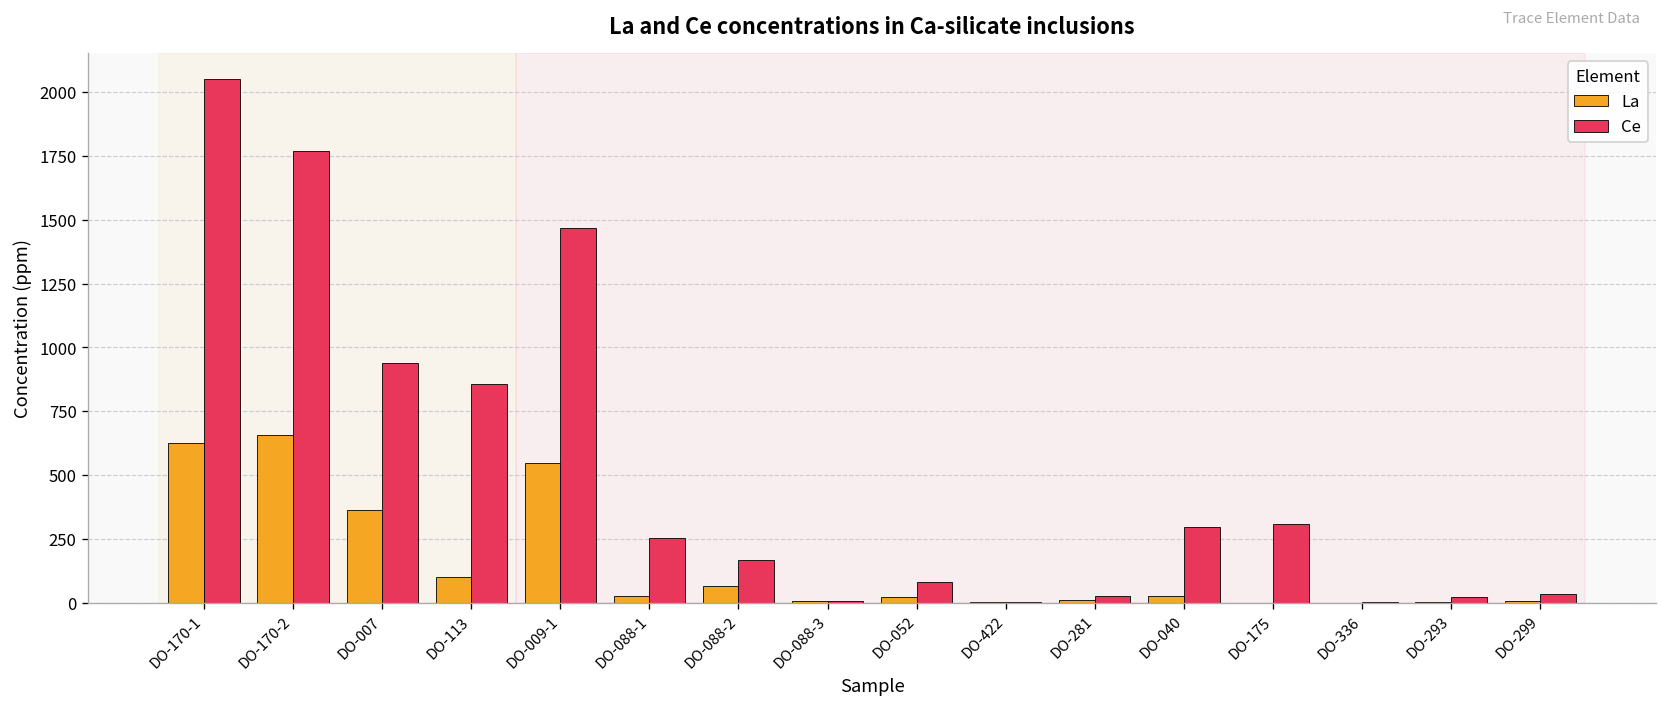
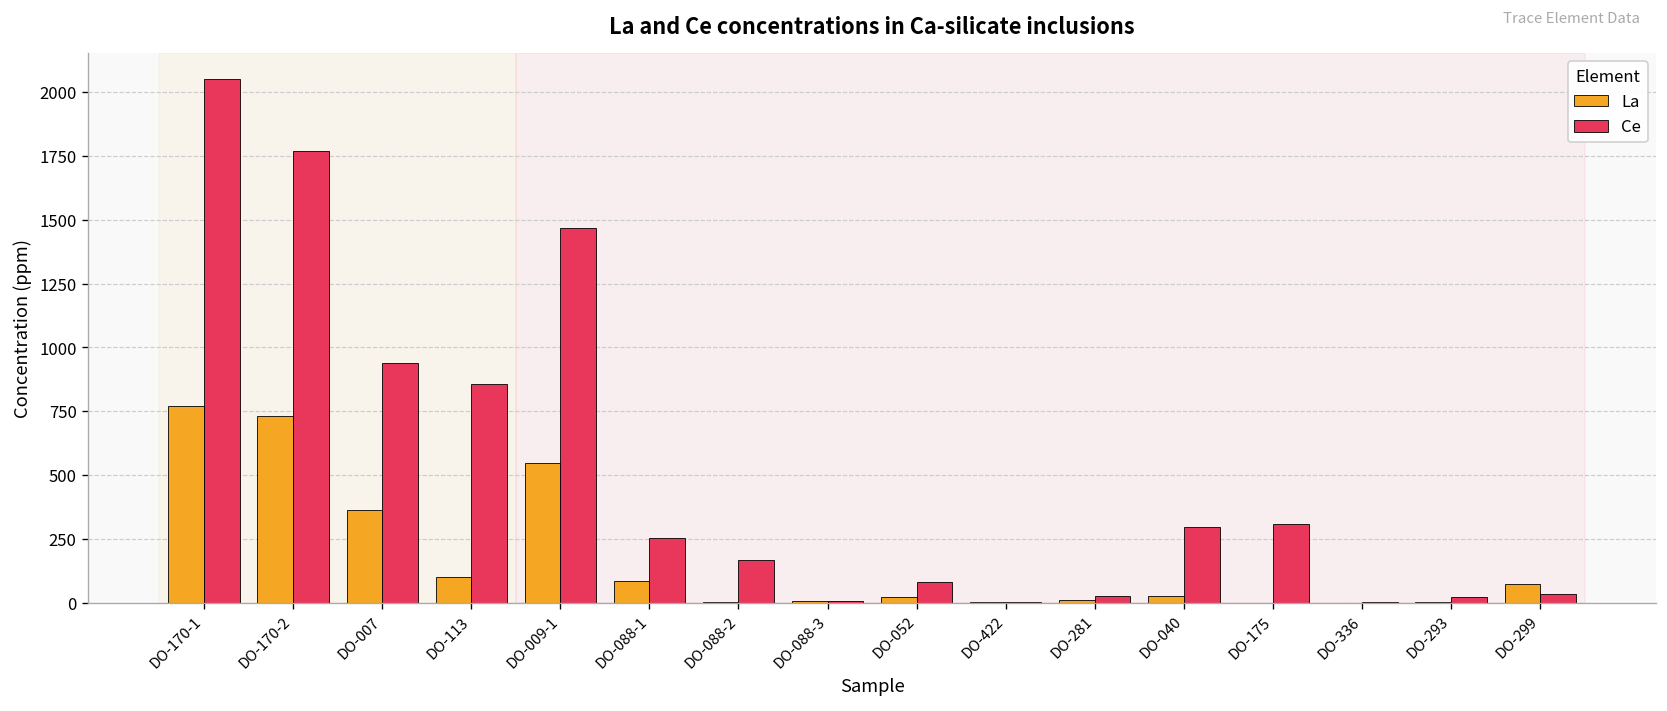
  {
    "La": {
-     "DO-170-1": 620,
-     "DO-170-2": 660,
+     "DO-170-1": 770,
+     "DO-170-2": 730,
      "DO-007": 360,
      "DO-113": 100,
      "DO-009-1": 550,
-     "DO-088-1": 30,
-     "DO-088-2": 70,
+     "DO-088-1": 80,
+     "DO-088-2": 0,
      "DO-052": 20,
      "DO-040": 30,
-     "DO-299": 10
+     "DO-299": 80
    },
    "Ce": {
      "DO-170-1": 2050,
      "DO-170-2": 1770,
      "DO-007": 940,
      "DO-113": 860,
      "DO-009-1": 1470,
      "DO-088-1": 250,
      "DO-088-2": 170,
      "DO-052": 80,
      "DO-281": 30,
      "DO-040": 300,
      "DO-175": 310,
      "DO-293": 20,
      "DO-299": 30
    }
  }
